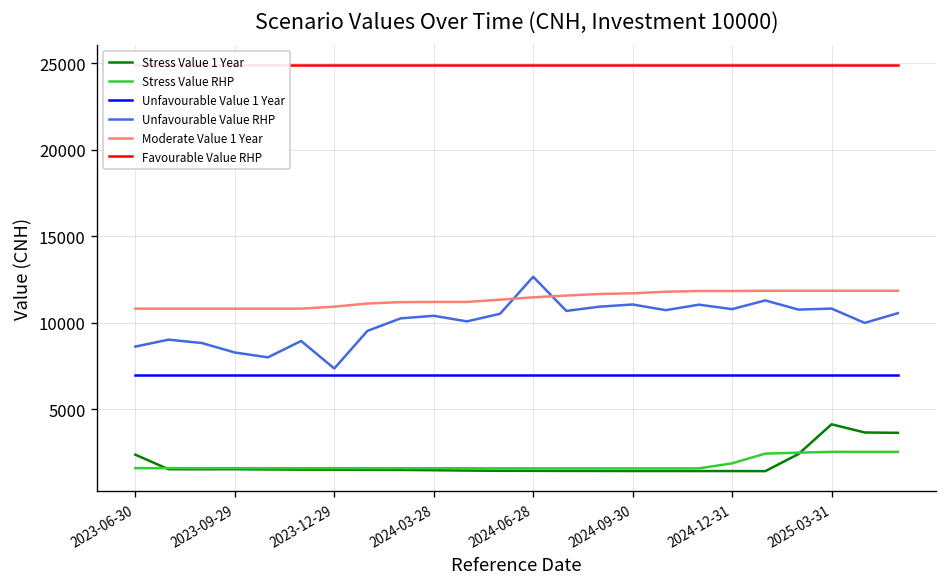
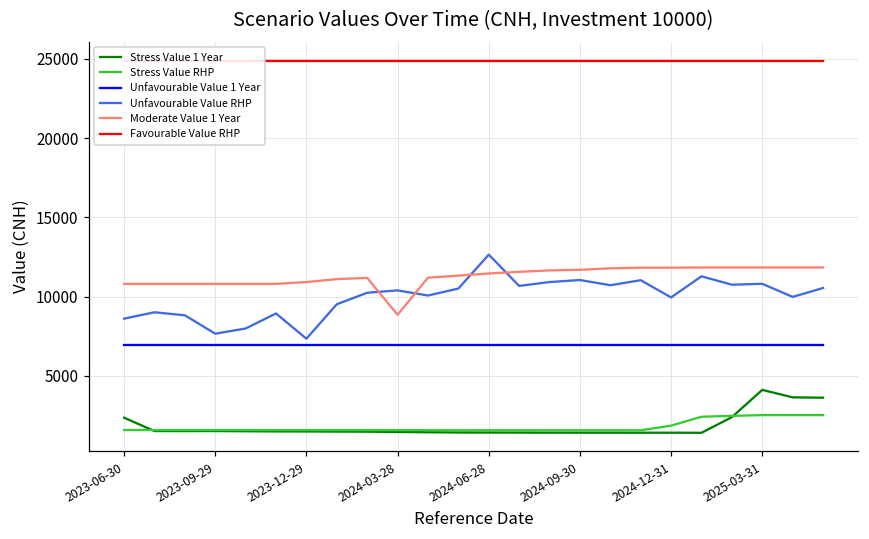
  {
    "Stress Value 1 Year": {
      "2023-06-30": 2400,
      "2024-12-31": 1400,
      "2025-03-31": 4100
    },
    "Stress Value RHP": {
      "2023-06-30": 1600,
      "2024-12-31": 1900,
      "2025-03-31": 2500
    },
    "Unfavourable Value 1 Year": {
      "2023-06-30": 7000,
      "2023-09-29": 7000,
      "2023-12-29": 7000,
      "2024-03-28": 7000,
      "2024-06-28": 7000,
      "2024-09-30": 7000,
      "2024-12-31": 7000,
      "2025-03-31": 7000
    },
    "Unfavourable Value RHP": {
      "2023-06-30": 8600,
-     "2023-09-29": 8300,
+     "2023-09-29": 7700,
      "2023-12-29": 7400,
      "2024-03-28": 10400,
      "2024-06-28": 12700,
      "2024-09-30": 11000,
-     "2024-12-31": 10800,
+     "2024-12-31": 10000,
      "2025-03-31": 10800
    },
    "Moderate Value 1 Year": {
      "2023-06-30": 10800,
      "2023-09-29": 10800,
      "2023-12-29": 10900,
-     "2024-03-28": 11200,
+     "2024-03-28": 8900,
      "2024-06-28": 11500,
      "2024-09-30": 11700,
      "2024-12-31": 11800,
      "2025-03-31": 11800
    },
    "Favourable Value RHP": {
      "2023-12-29": 24900,
      "2024-03-28": 24900,
      "2024-06-28": 24900,
      "2024-09-30": 24900,
      "2024-12-31": 24900,
      "2025-03-31": 24900
    }
  }
